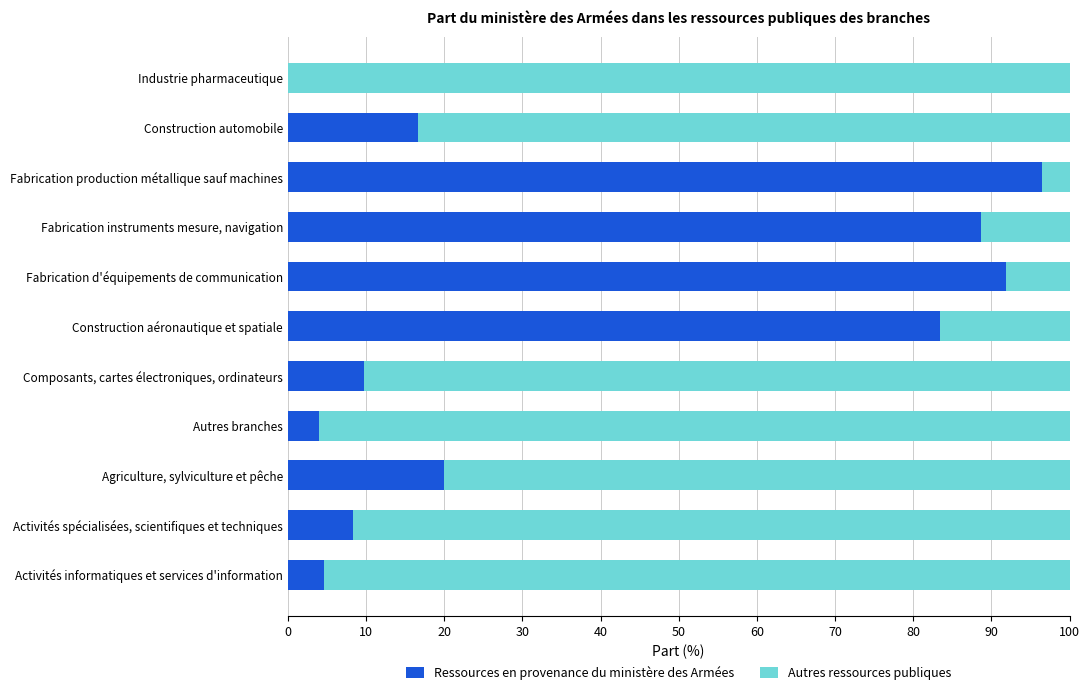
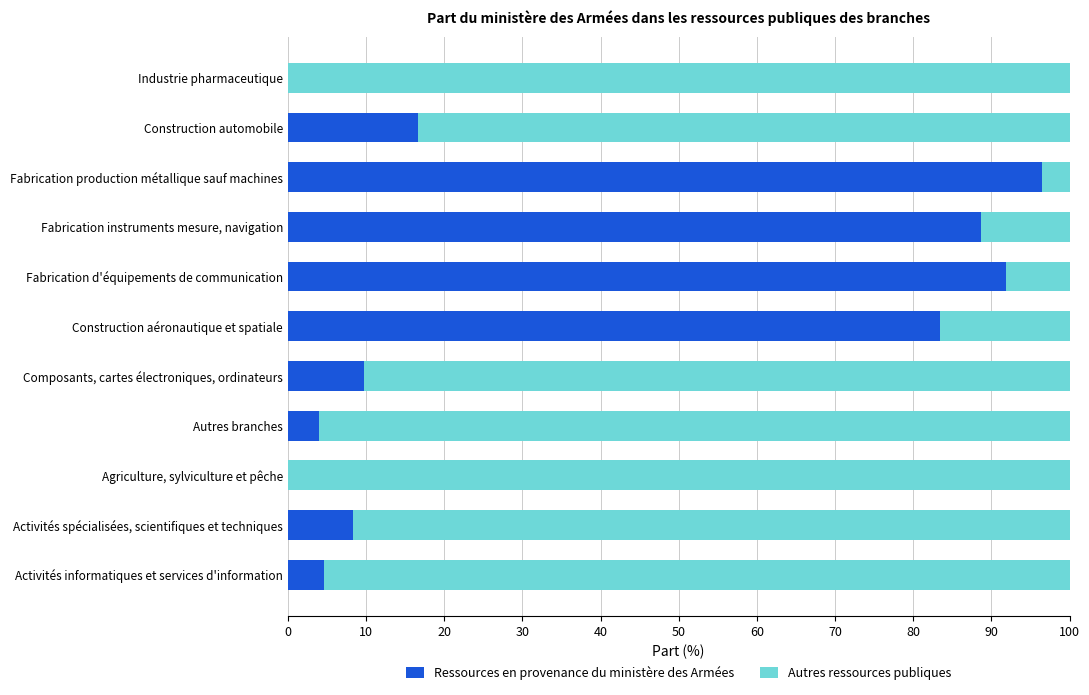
  {
    "Ressources en provenance du ministère des Armées": {
      "Construction automobile": 17,
      "Fabrication production métallique sauf machines": 97,
      "Fabrication instruments mesure, navigation": 89,
      "Fabrication d'équipements de communication": 92,
      "Construction aéronautique et spatiale": 83,
      "Composants, cartes électroniques, ordinateurs": 10,
      "Autres branches": 4,
-     "Agriculture, sylviculture et pêche": 20,
+     "Agriculture, sylviculture et pêche": 0,
      "Activités spécialisées, scientifiques et techniques": 8,
      "Activités informatiques et services d'information": 5
    },
    "Autres ressources publiques": {
      "Industrie pharmaceutique": 100,
      "Construction automobile": 83,
      "Fabrication production métallique sauf machines": 3,
      "Fabrication instruments mesure, navigation": 11,
      "Fabrication d'équipements de communication": 8,
      "Construction aéronautique et spatiale": 17,
      "Composants, cartes électroniques, ordinateurs": 90,
      "Autres branches": 96,
      "Activités spécialisées, scientifiques et techniques": 92,
      "Activités informatiques et services d'information": 95
    }
  }
